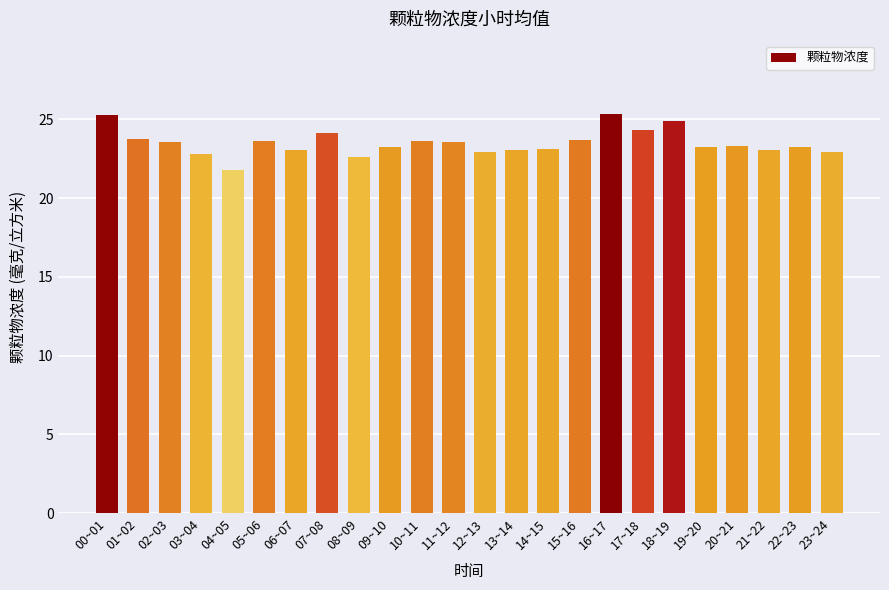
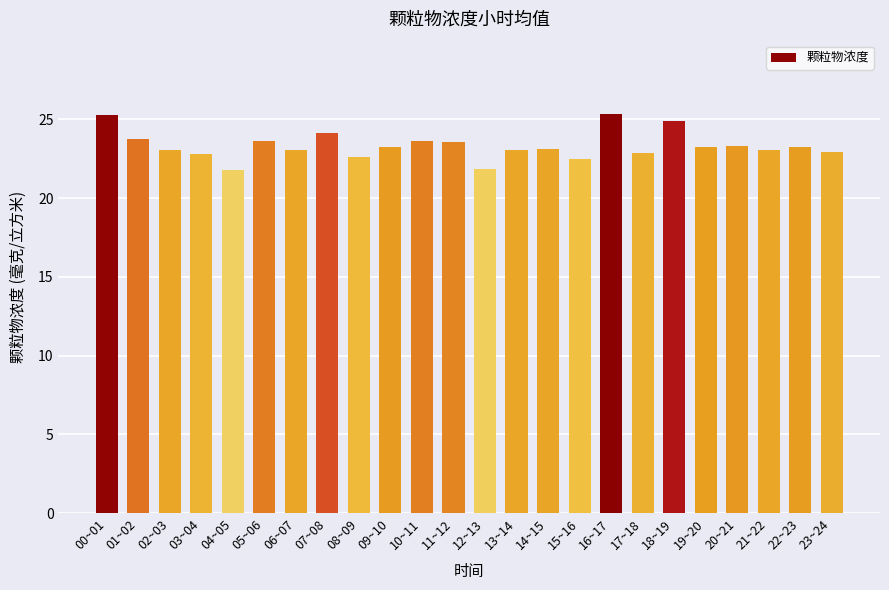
  {
    "00~01": 25.3,
    "01~02": 23.8,
-   "02~03": 23.6,
+   "02~03": 23.1,
    "03~04": 22.8,
    "04~05": 21.8,
    "05~06": 23.6,
    "06~07": 23.1,
    "07~08": 24.2,
    "08~09": 22.6,
    "09~10": 23.3,
    "10~11": 23.6,
    "11~12": 23.5,
-   "12~13": 22.9,
+   "12~13": 21.9,
    "13~14": 23.1,
    "14~15": 23.1,
-   "15~16": 23.7,
+   "15~16": 22.5,
    "16~17": 25.3,
-   "17~18": 24.3,
+   "17~18": 22.9,
    "18~19": 24.9,
    "19~20": 23.2,
    "20~21": 23.3,
    "21~22": 23.1,
    "22~23": 23.3,
    "23~24": 22.9
  }
